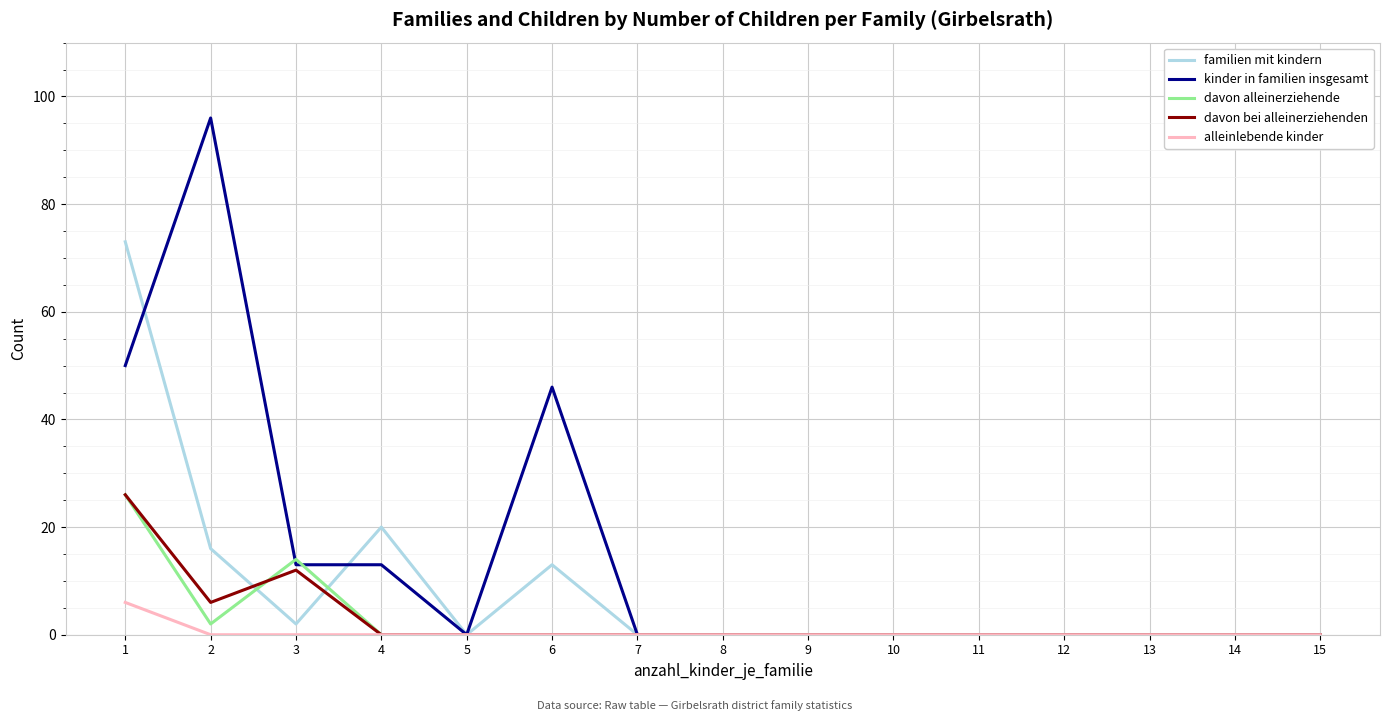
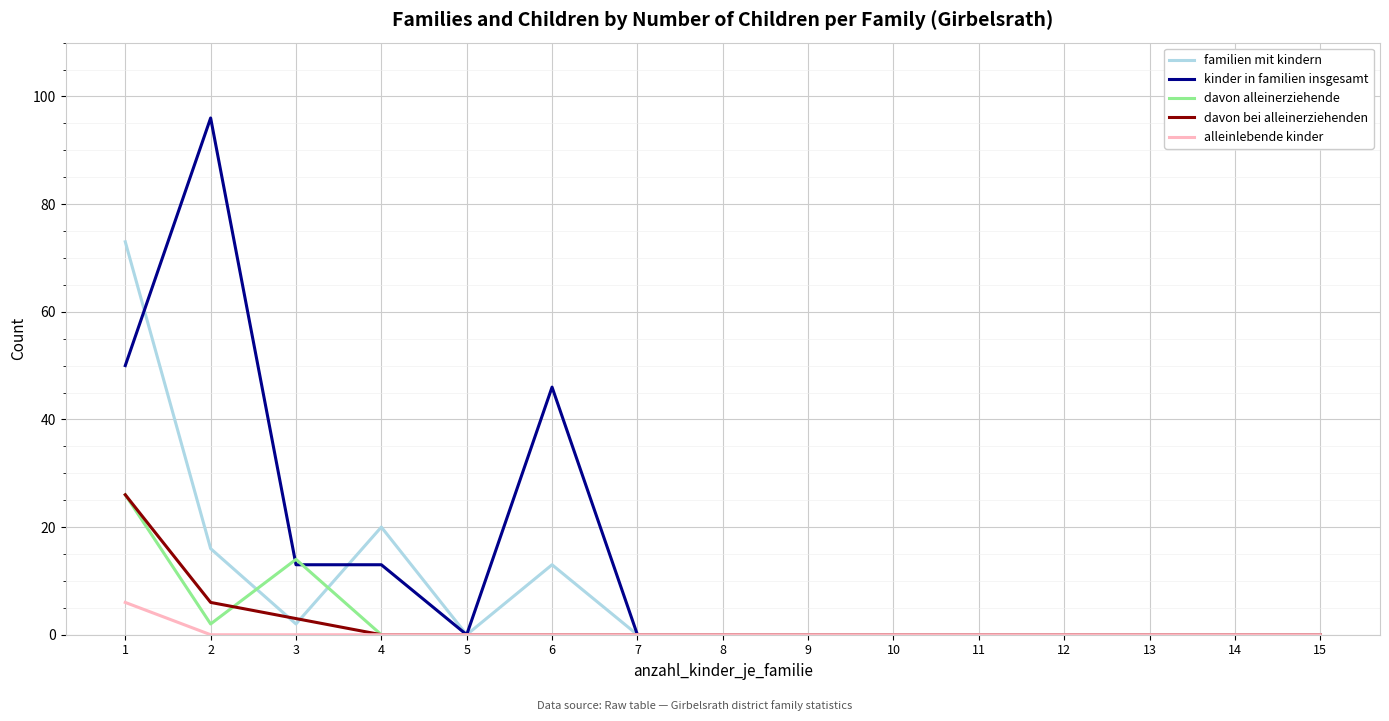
  {
    "familien mit kindern": {
      "1": 73,
      "2": 16,
      "3": 2,
      "4": 20,
      "6": 13
    },
    "kinder in familien insgesamt": {
      "1": 50,
      "2": 96,
      "3": 13,
      "4": 13,
      "6": 46
    },
    "davon alleinerziehende": {
      "2": 2,
      "3": 14
    },
    "davon bei alleinerziehenden": {
      "2": 6,
-     "3": 12
+     "3": 3
    },
    "alleinlebende kinder": {
      "1": 6,
      "2": 0,
      "3": 0
    }
  }
